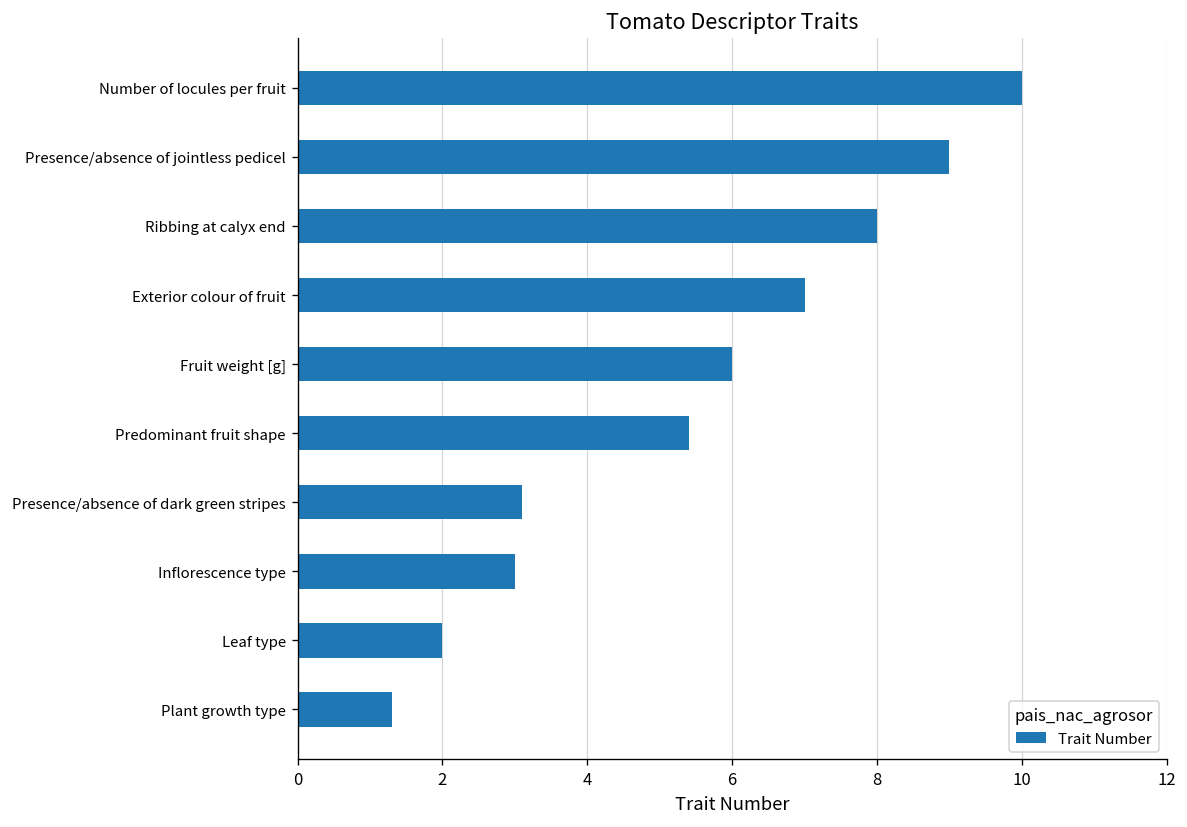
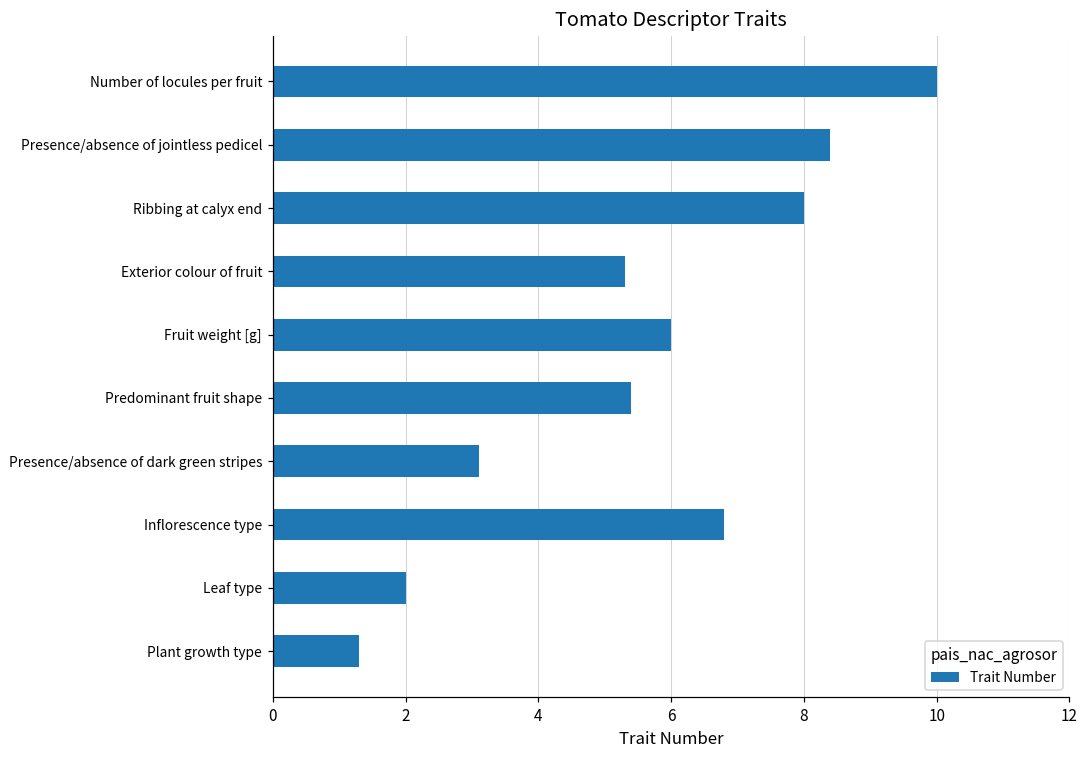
  {
    "Number of locules per fruit": 10.0,
-   "Presence/absence of jointless pedicel": 9.0,
+   "Presence/absence of jointless pedicel": 8.4,
    "Ribbing at calyx end": 8.0,
-   "Exterior colour of fruit": 7.0,
+   "Exterior colour of fruit": 5.3,
    "Fruit weight [g]": 6.0,
    "Predominant fruit shape": 5.4,
    "Presence/absence of dark green stripes": 3.1,
-   "Inflorescence type": 3.0,
+   "Inflorescence type": 6.8,
    "Leaf type": 2.0,
    "Plant growth type": 1.3
  }
